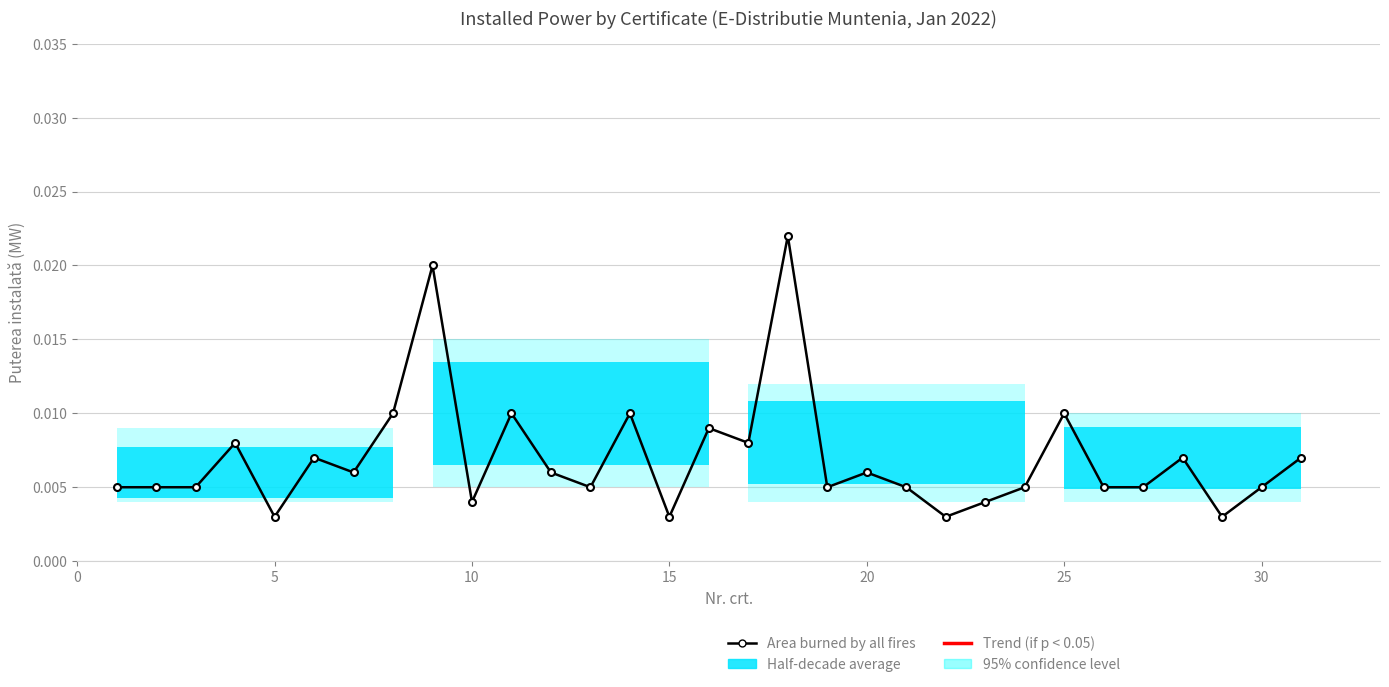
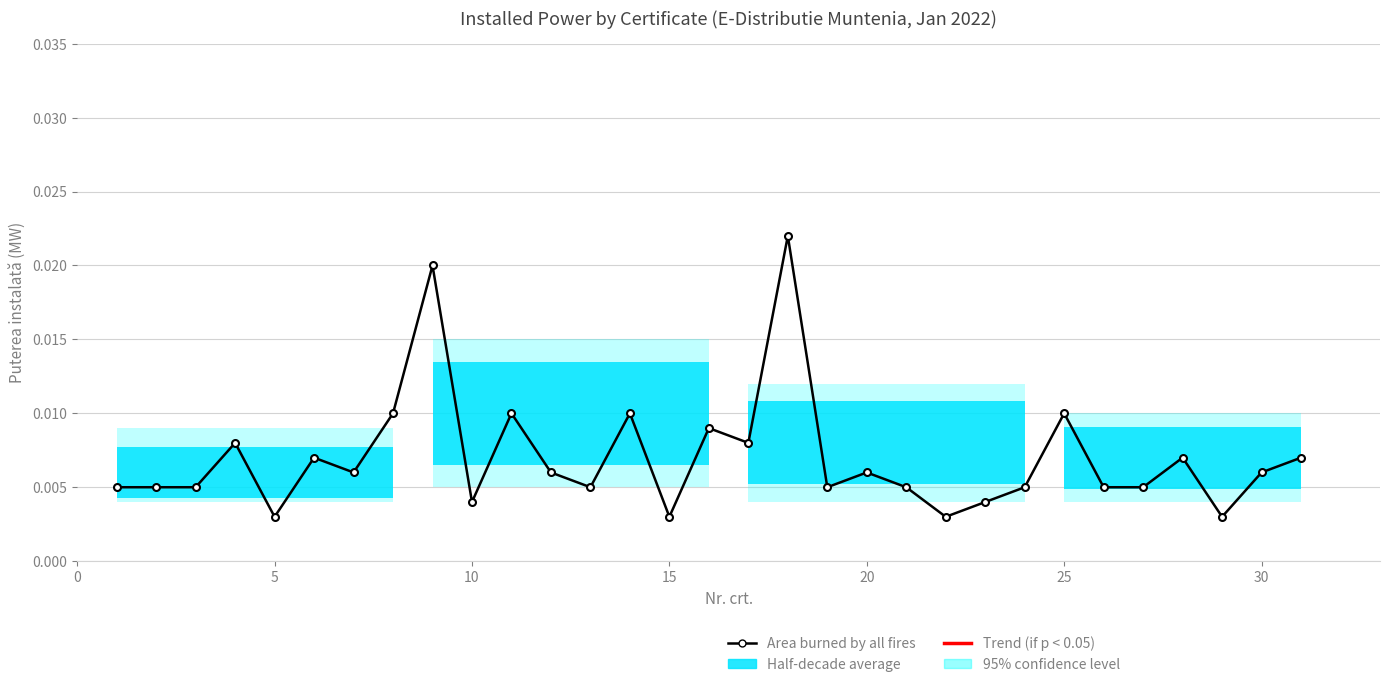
  {
    "Area burned by all fires": {
      "5": 0.003,
      "10": 0.004,
      "15": 0.003,
      "20": 0.006,
-     "30": 0.005
+     "30": 0.006
    }
  }
